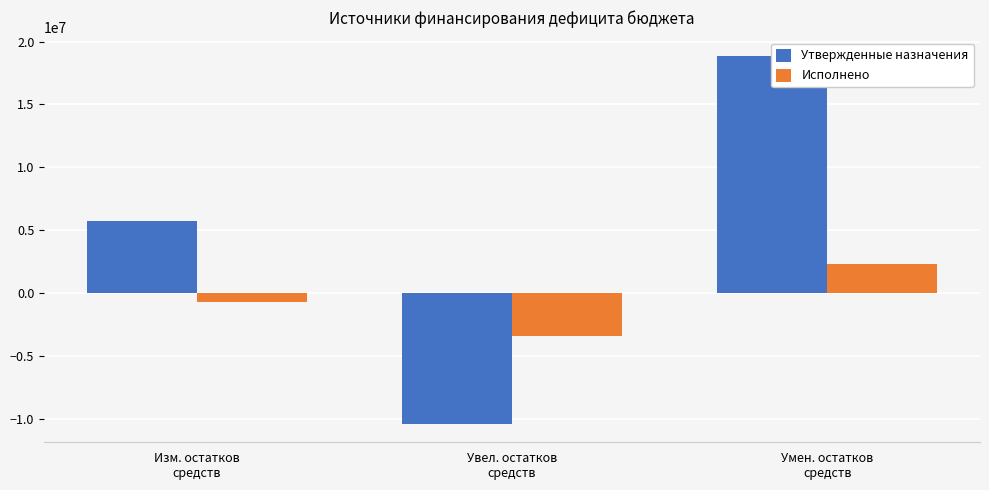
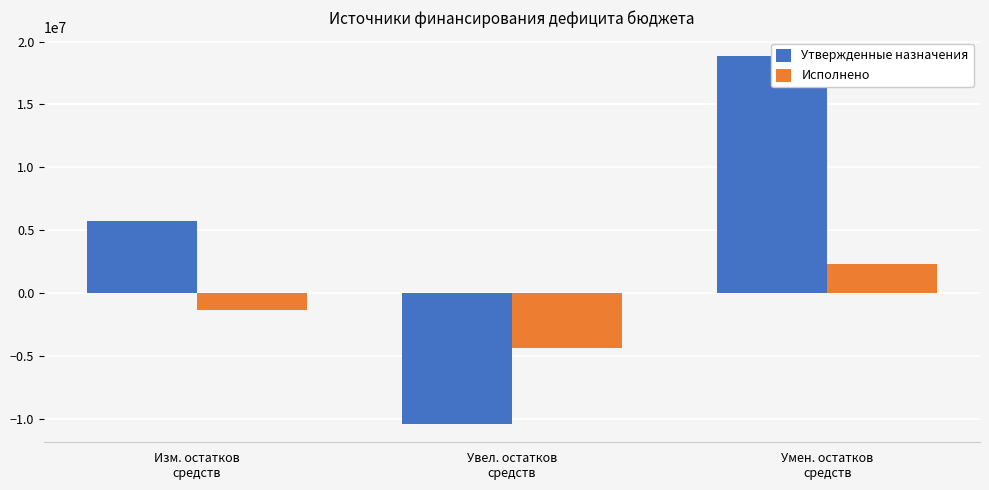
  {
    "Утвержденные назначения": {
      "Изм. остатков средств": 5700000,
      "Увел. остатков средств": -10400000
    },
    "Исполнено": {
-     "Изм. остатков средств": -700000,
-     "Увел. остатков средств": -3400000,
+     "Изм. остатков средств": -1300000,
+     "Увел. остатков средств": -4400000,
      "Умен. остатков средств": 2300000
    }
  }
